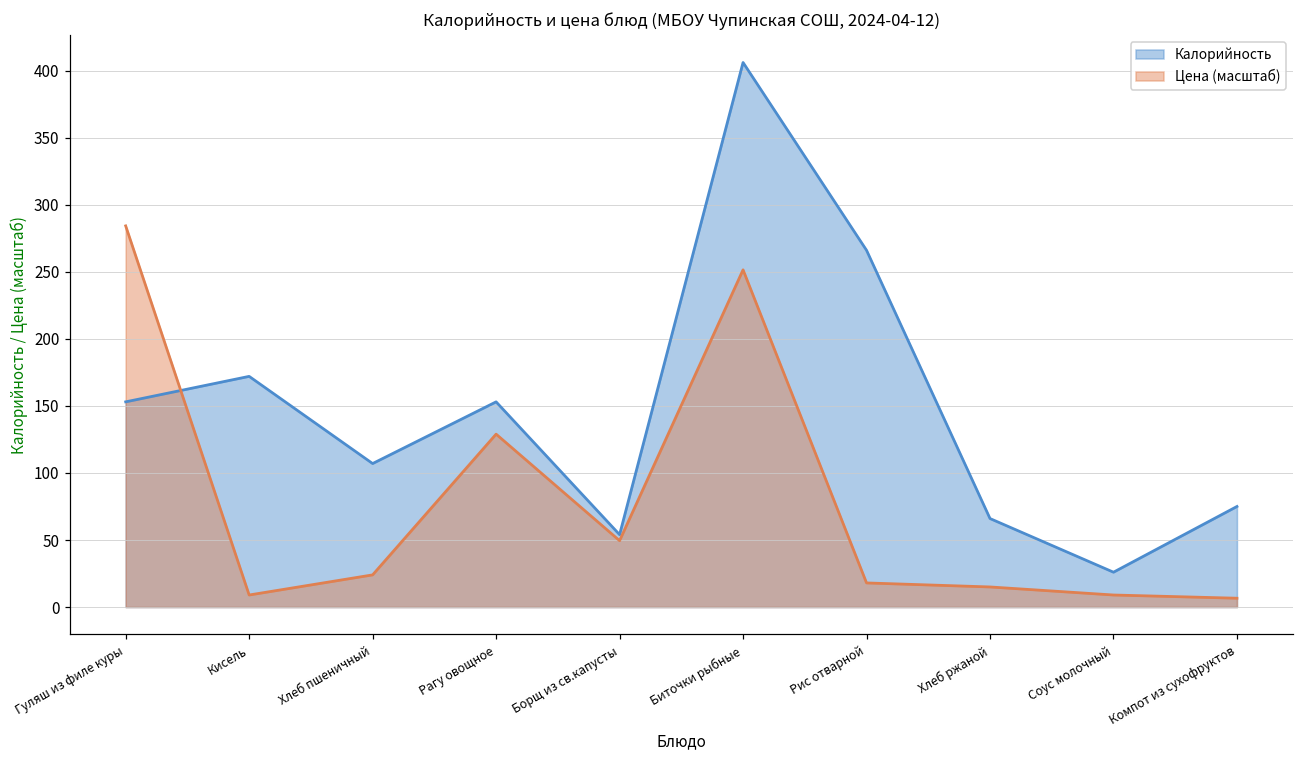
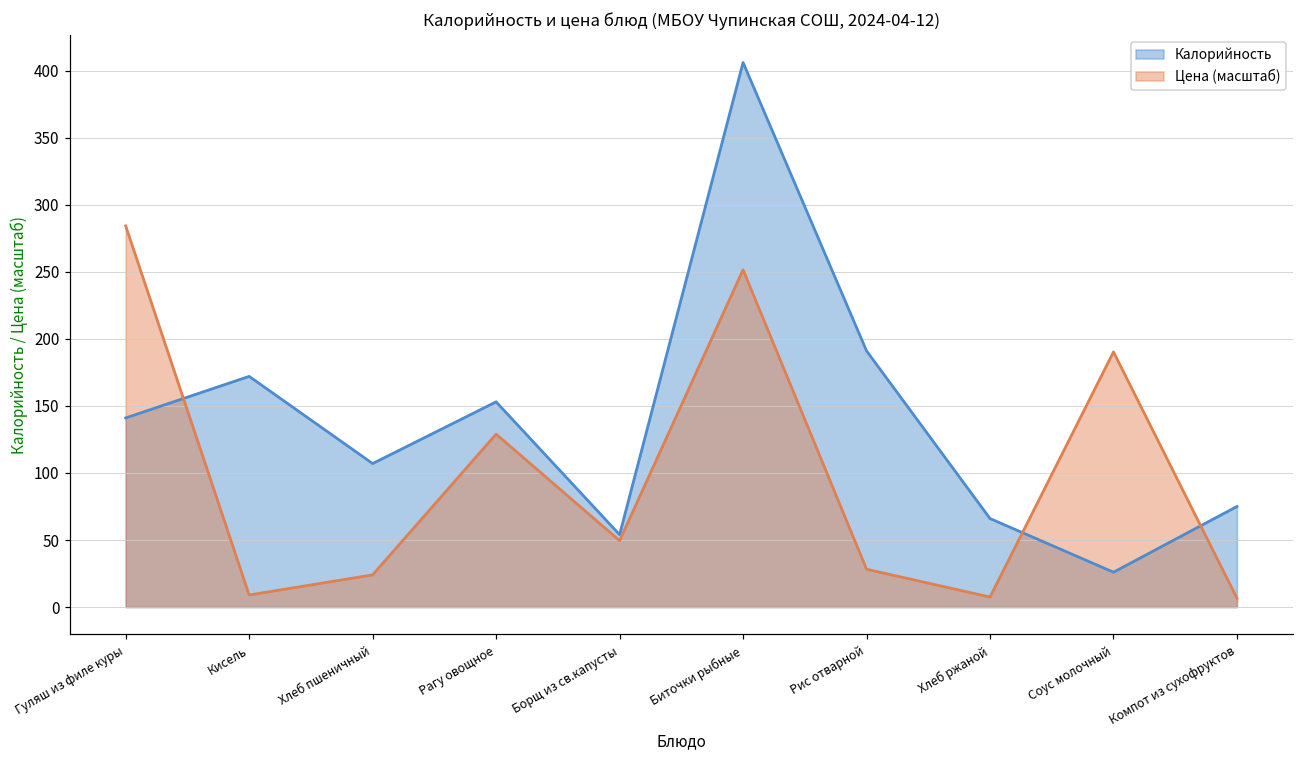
  {
    "Калорийность": {
-     "Гуляш из филе куры": 153,
+     "Гуляш из филе куры": 141,
      "Кисель": 172,
      "Хлеб пшеничный": 107,
      "Рагу овощное": 153,
      "Борщ из св.капусты": 54,
      "Биточки рыбные": 406,
-     "Рис отварной": 266,
+     "Рис отварной": 191,
      "Хлеб ржаной": 66,
      "Соус молочный": 26,
      "Компот из сухофруктов": 75
    },
    "Цена (масштаб)": {
      "Гуляш из филе куры": 284,
      "Кисель": 9,
      "Хлеб пшеничный": 24,
      "Рагу овощное": 129,
      "Борщ из св.капусты": 50,
      "Биточки рыбные": 251,
-     "Рис отварной": 18,
-     "Хлеб ржаной": 15,
-     "Соус молочный": 9,
+     "Рис отварной": 28,
+     "Хлеб ржаной": 8,
+     "Соус молочный": 190,
      "Компот из сухофруктов": 7
    }
  }
